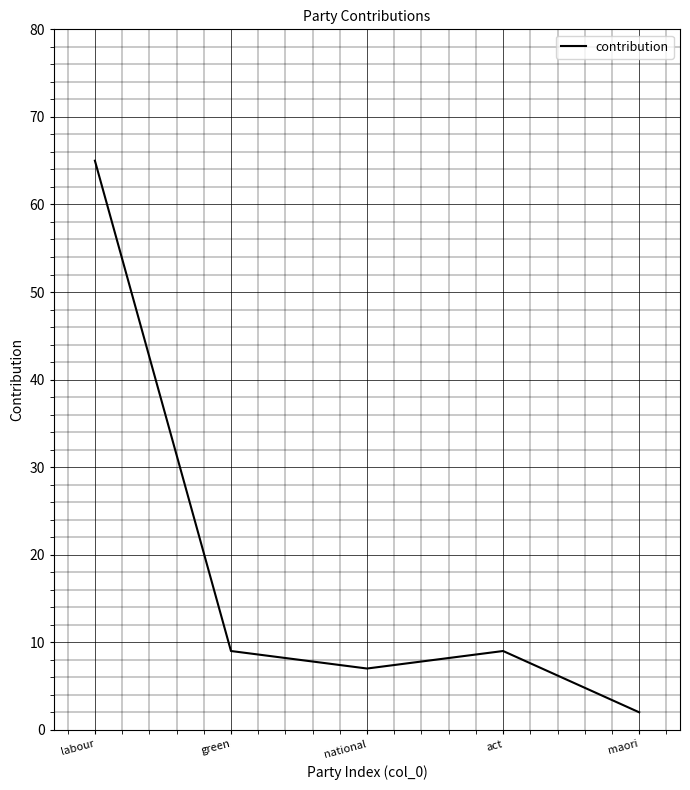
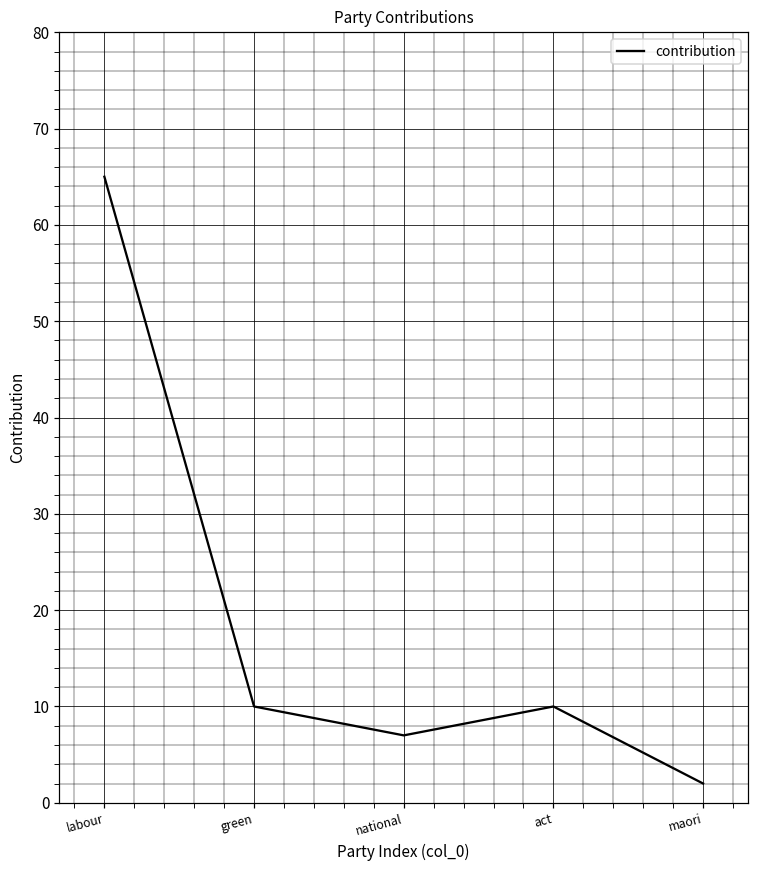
  {
    "labour": 65,
-   "green": 9,
+   "green": 10,
    "national": 7,
-   "act": 9,
+   "act": 10,
    "maori": 2
  }
